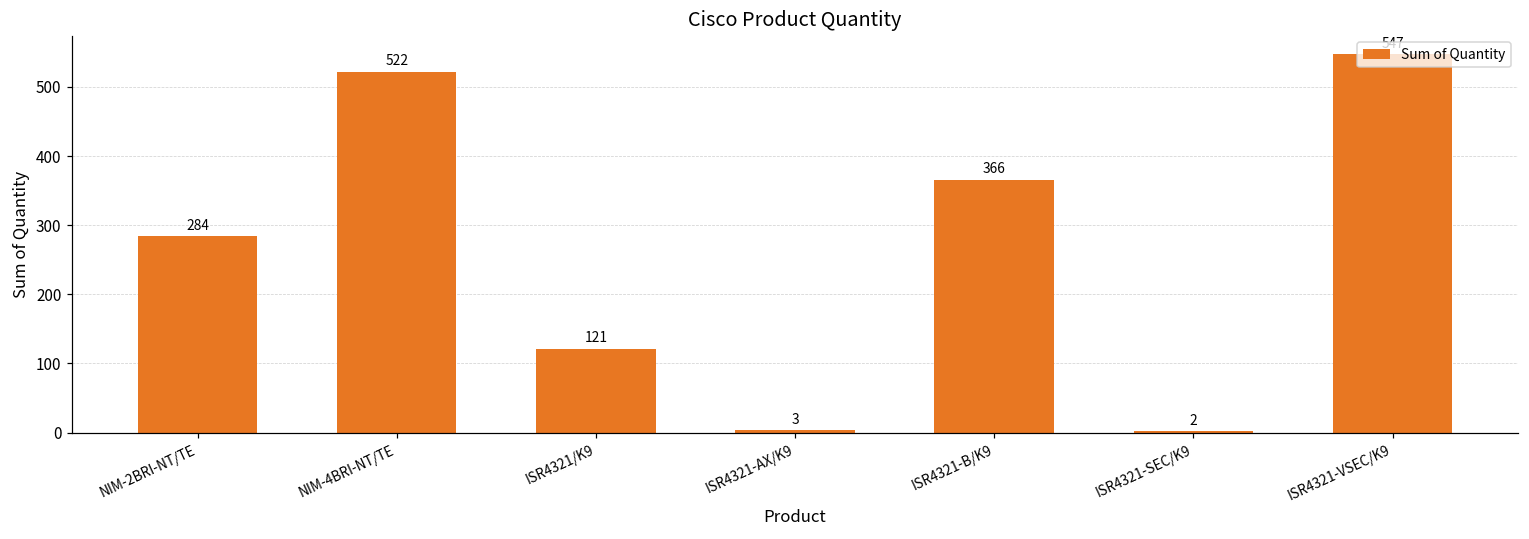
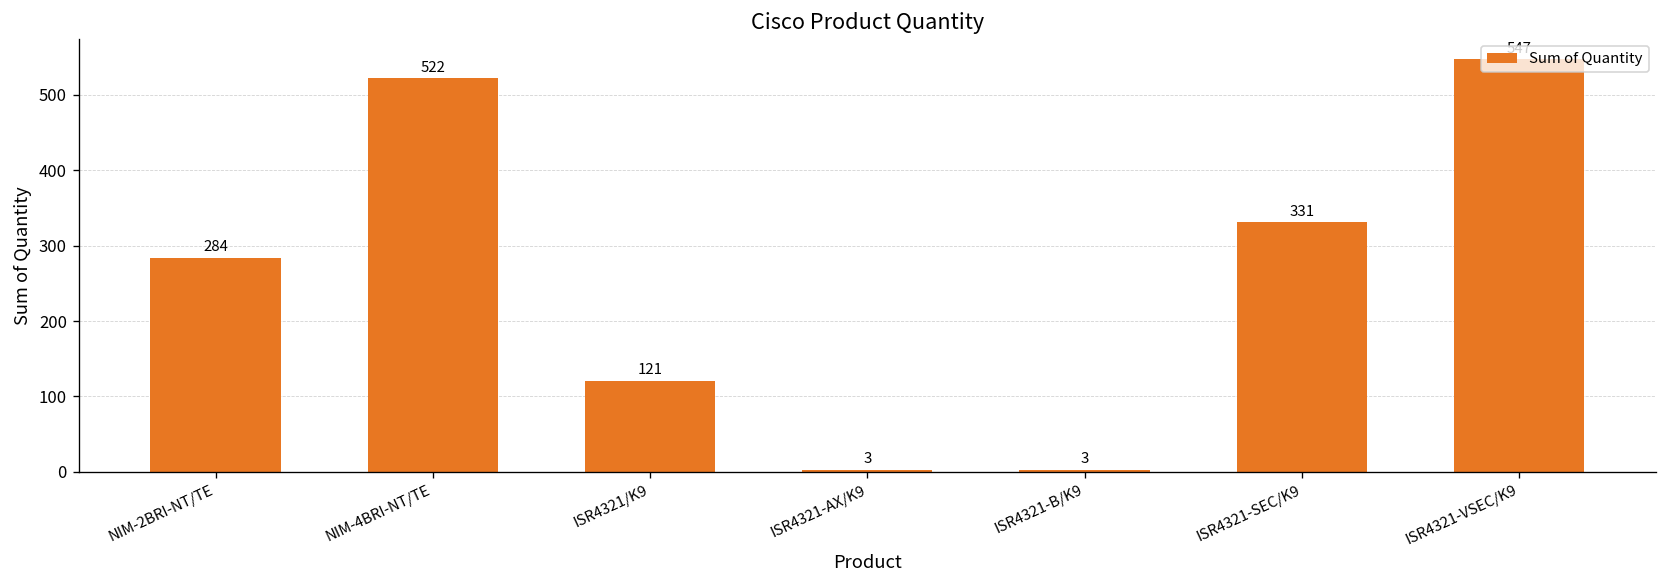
  {
    "NIM-2BRI-NT/TE": 284,
    "NIM-4BRI-NT/TE": 522,
    "ISR4321/K9": 121,
    "ISR4321-AX/K9": 3,
-   "ISR4321-B/K9": 366,
-   "ISR4321-SEC/K9": 2
+   "ISR4321-B/K9": 3,
+   "ISR4321-SEC/K9": 331
  }
